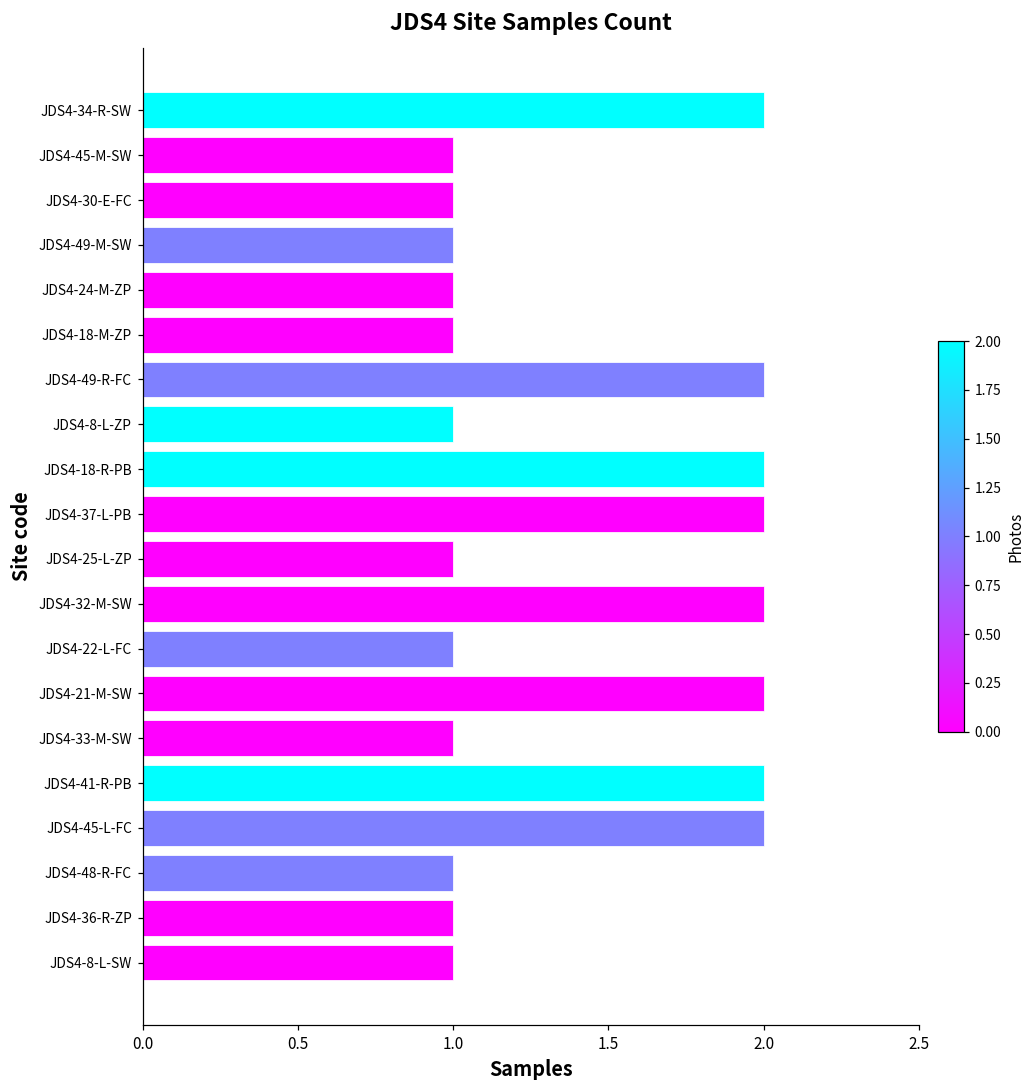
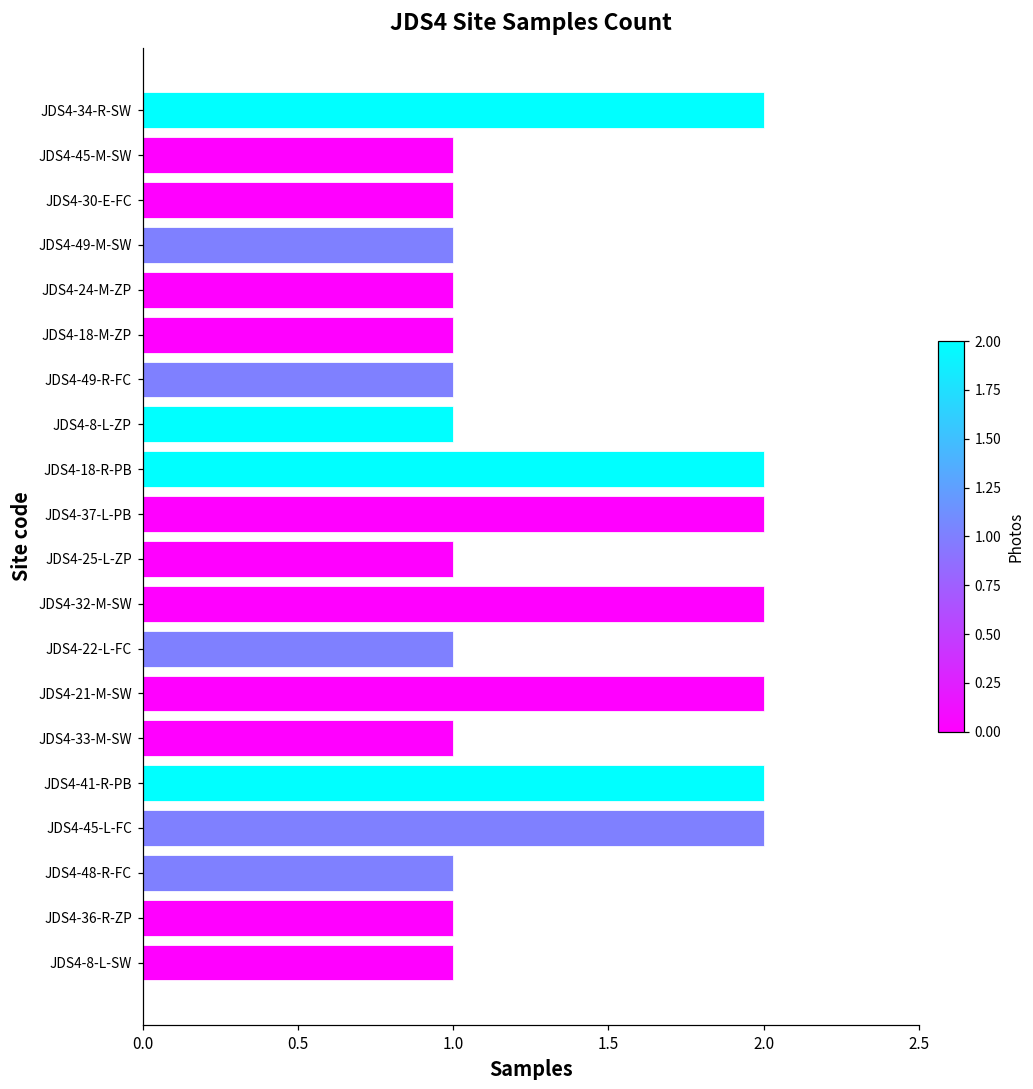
  {
    "JDS4-34-R-SW": 2,
    "JDS4-45-M-SW": 1,
    "JDS4-30-E-FC": 1,
    "JDS4-49-M-SW": 1,
    "JDS4-24-M-ZP": 1,
    "JDS4-18-M-ZP": 1,
-   "JDS4-49-R-FC": 2,
+   "JDS4-49-R-FC": 1,
    "JDS4-8-L-ZP": 1,
    "JDS4-18-R-PB": 2,
    "JDS4-37-L-PB": 2,
    "JDS4-25-L-ZP": 1,
    "JDS4-32-M-SW": 2,
    "JDS4-22-L-FC": 1,
    "JDS4-21-M-SW": 2,
    "JDS4-33-M-SW": 1,
    "JDS4-41-R-PB": 2,
    "JDS4-45-L-FC": 2,
    "JDS4-48-R-FC": 1,
    "JDS4-36-R-ZP": 1,
    "JDS4-8-L-SW": 1
  }
